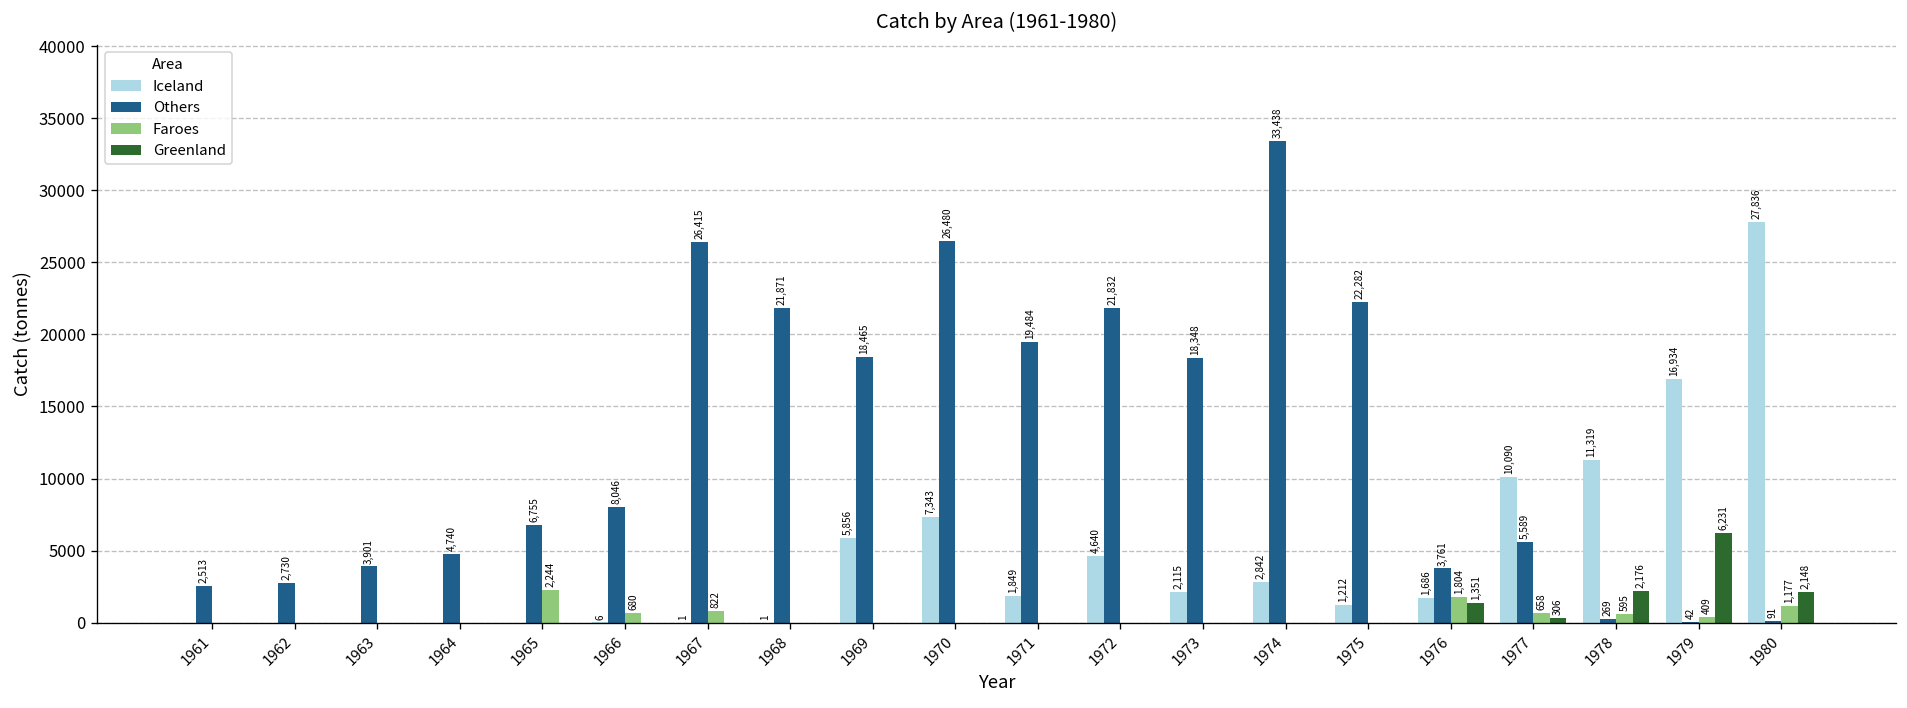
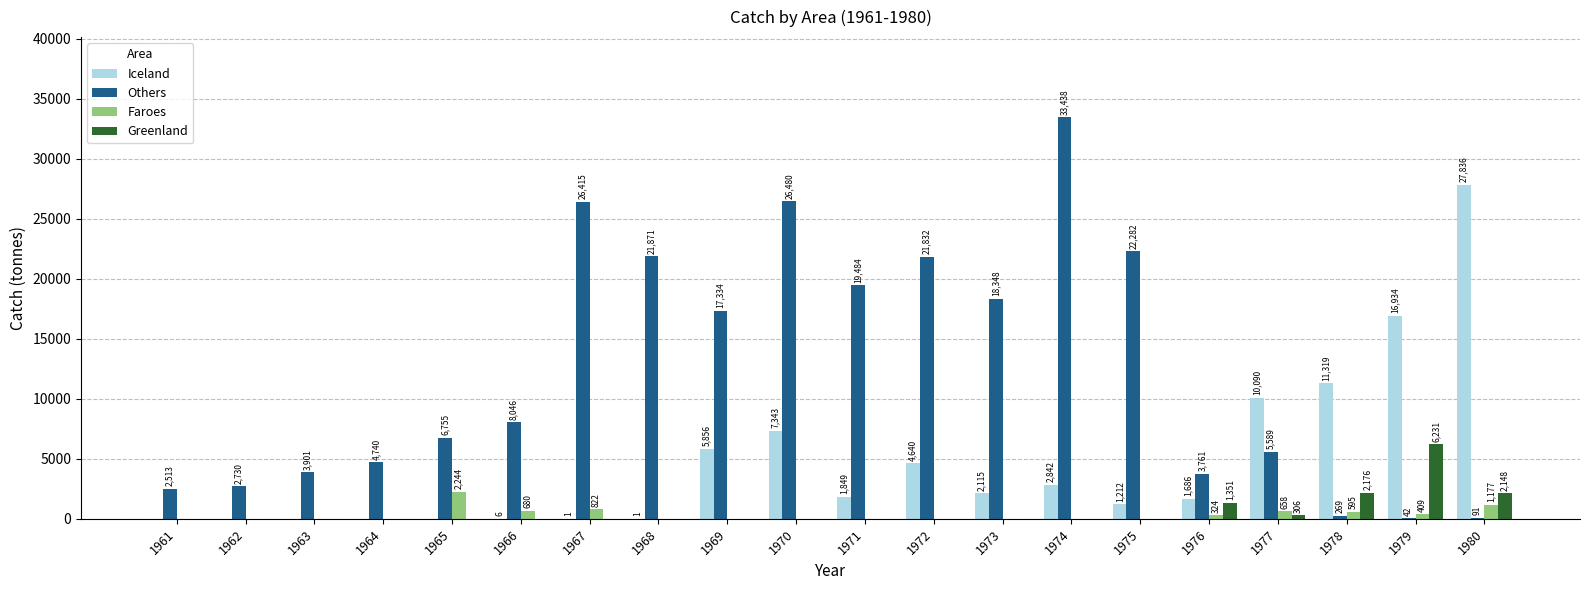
  {
    "Iceland": {
      "1966": "6",
      "1967": "1",
      "1968": "1",
      "1969": "5,856",
      "1970": "7,343",
      "1971": "1,849",
      "1972": "4,640",
      "1973": "2,115",
      "1974": "2,842",
      "1975": "1,212",
      "1976": "1,686",
      "1977": "10,090",
      "1978": "11,319",
      "1979": "16,934",
      "1980": "27,836"
    },
    "Others": {
      "1961": "2,513",
      "1962": "2,730",
      "1963": "3,901",
      "1964": "4,740",
      "1965": "6,755",
      "1966": "8,046",
      "1967": "26,415",
      "1968": "21,871",
-     "1969": "18,465",
+     "1969": "17,334",
      "1970": "26,480",
      "1971": "19,484",
      "1972": "21,832",
      "1973": "18,348",
      "1974": "33,438",
      "1975": "22,282",
      "1976": "3,761",
      "1977": "5,589",
      "1978": "269",
      "1979": "42",
      "1980": "91"
    },
    "Faroes": {
      "1965": "2,244",
      "1966": "680",
      "1967": "822",
-     "1976": "1,804",
+     "1976": "324",
      "1977": "658",
      "1978": "595",
      "1979": "409",
      "1980": "1,177"
    },
    "Greenland": {
      "1976": "1,351",
      "1977": "306",
      "1978": "2,176",
      "1979": "6,231",
      "1980": "2,148"
    }
  }
